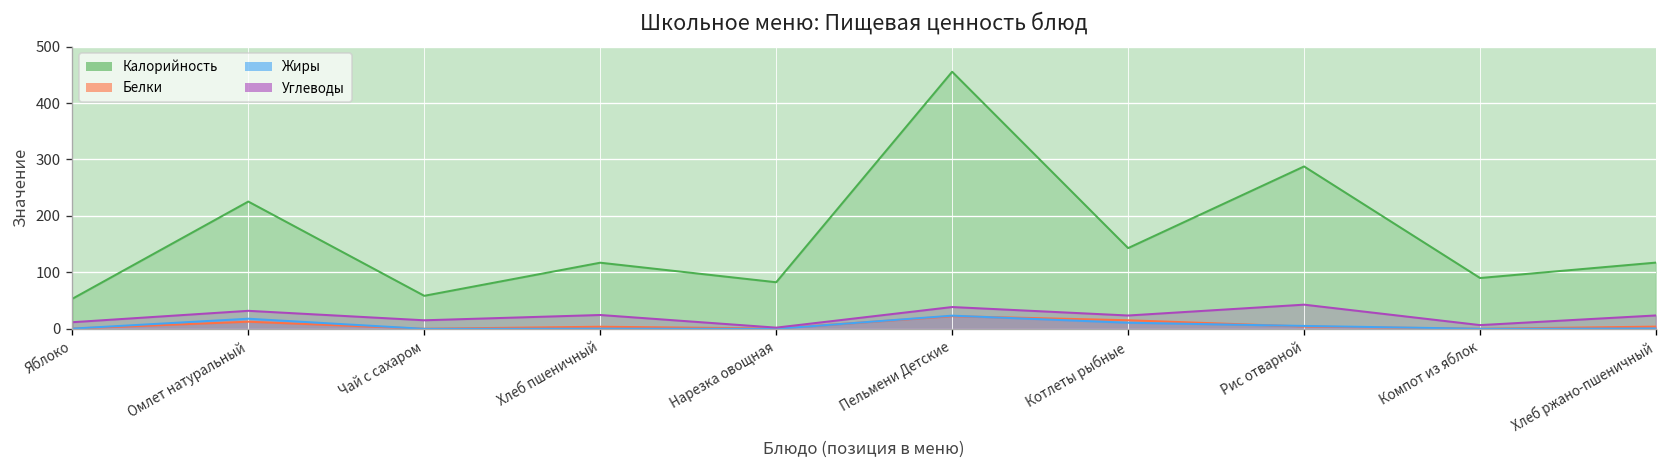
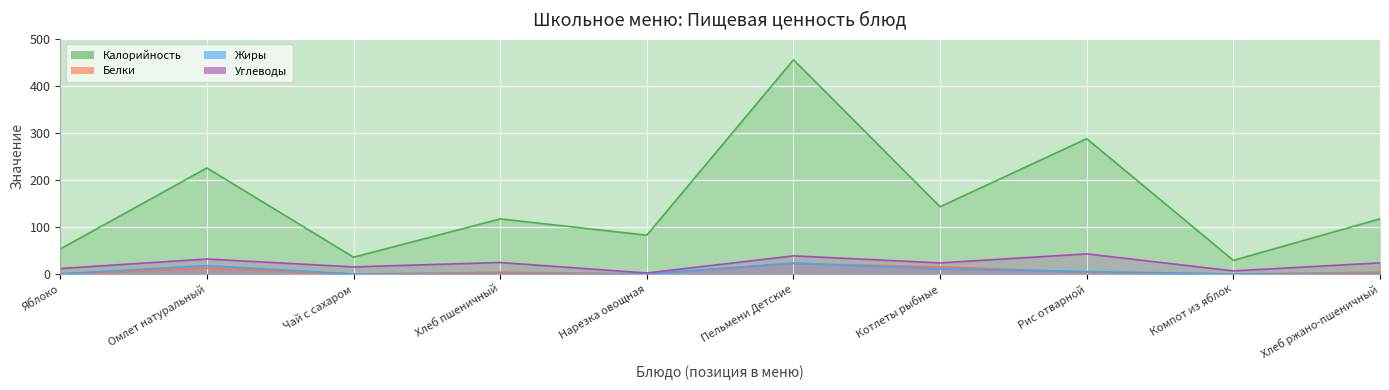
  {
    "Калорийность": {
      "Яблоко": 50,
      "Омлет натуральный": 230,
-     "Чай с сахаром": 60,
+     "Чай с сахаром": 40,
      "Хлеб пшеничный": 120,
      "Нарезка овощная": 80,
      "Пельмени Детские": 460,
      "Котлеты рыбные": 140,
      "Рис отварной": 290,
-     "Компот из яблок": 90,
+     "Компот из яблок": 30,
      "Хлеб ржано-пшеничный": 120
    }
  }
